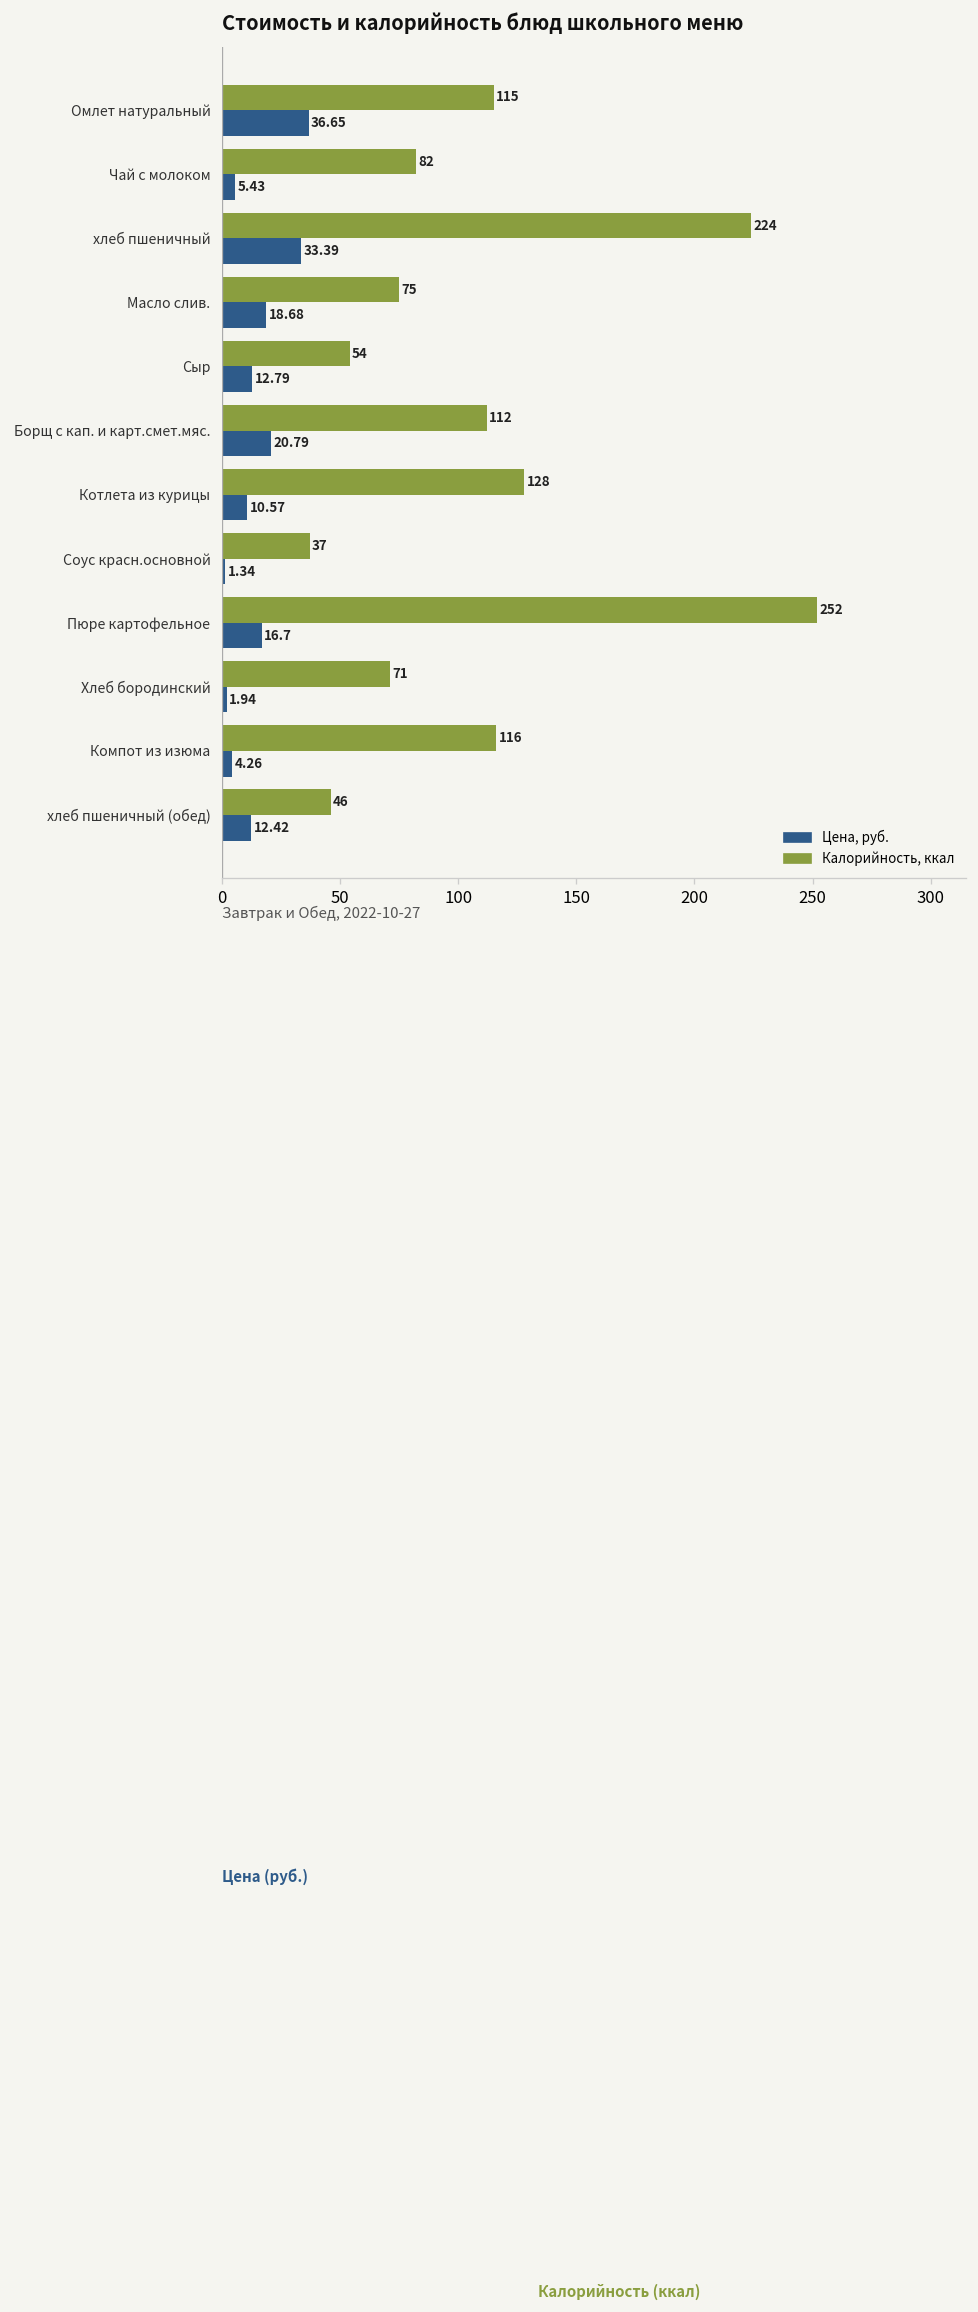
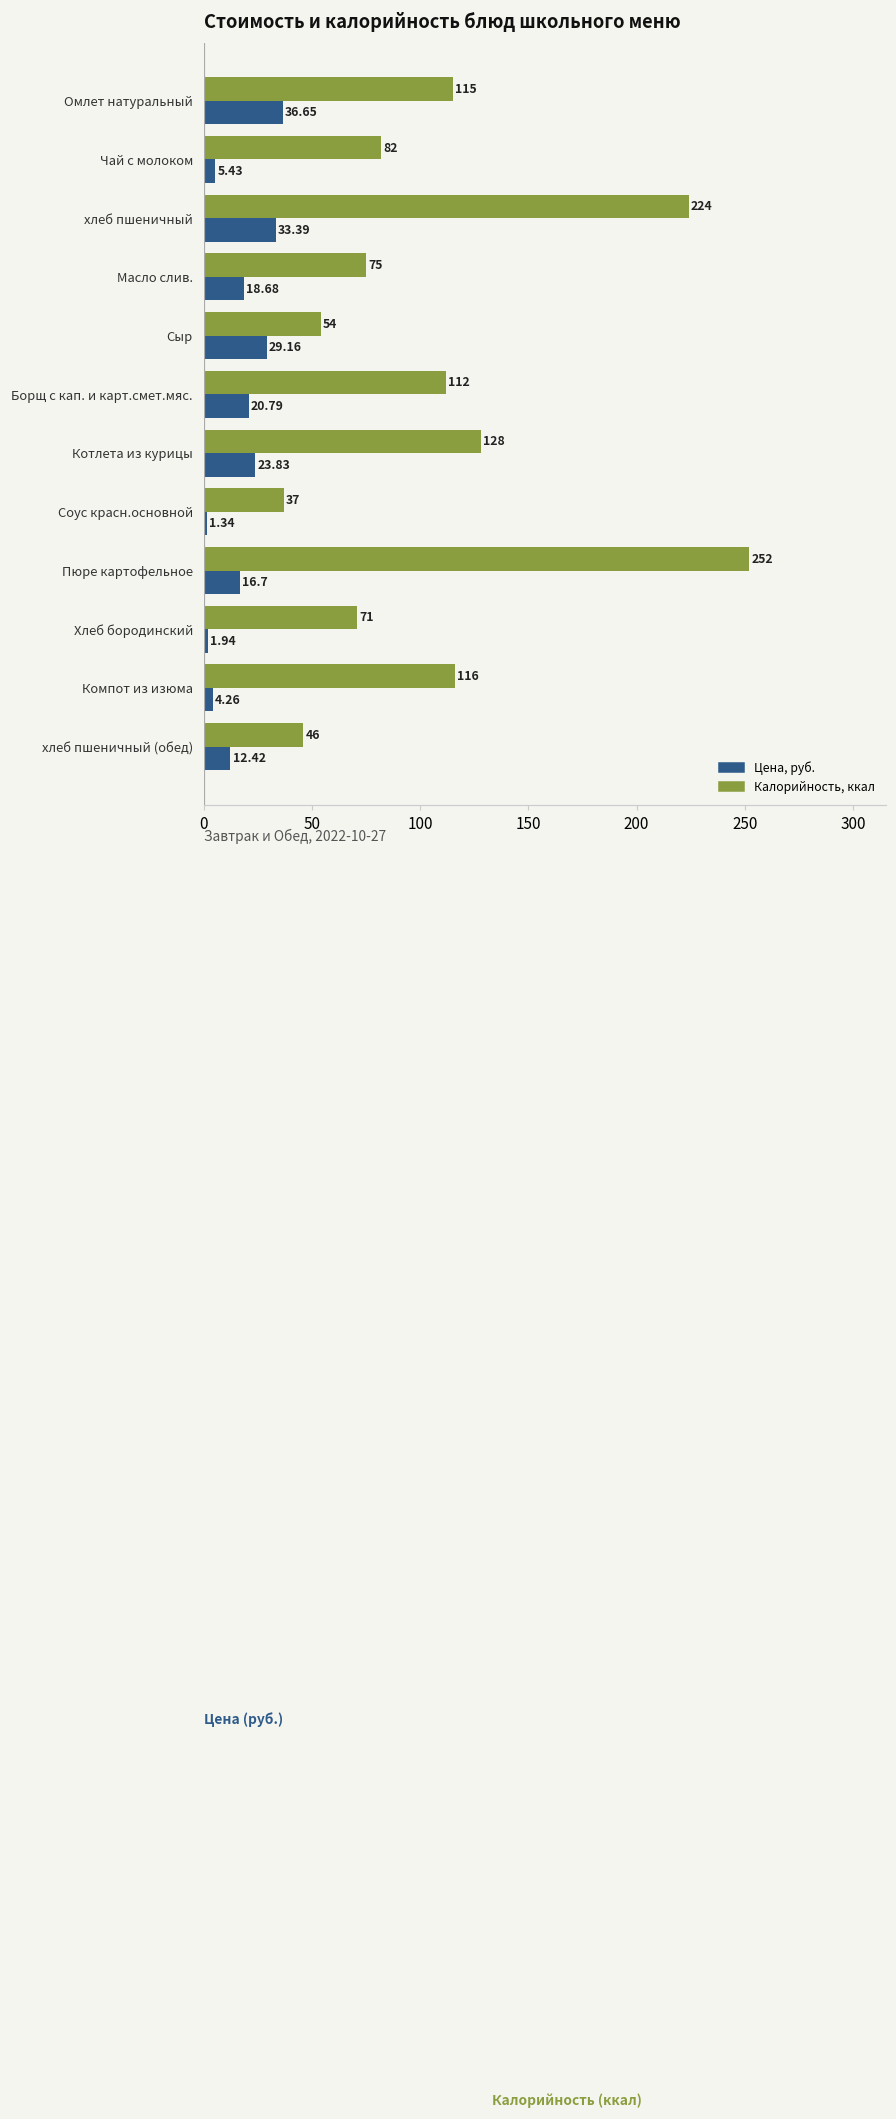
  {
    "Цена, руб.": {
      "Омлет натуральный": 36.65,
      "Чай с молоком": 5.43,
      "хлеб пшеничный": 33.39,
      "Масло слив.": 18.68,
-     "Сыр": 12.79,
+     "Сыр": 29.16,
      "Борщ с кап. и карт.смет.мяс.": 20.79,
-     "Котлета из курицы": 10.57,
+     "Котлета из курицы": 23.83,
      "Соус красн.основной": 1.34,
      "Пюре картофельное": 16.7,
      "Хлеб бородинский": 1.94,
      "Компот из изюма": 4.26,
      "хлеб пшеничный (обед)": 12.42
    },
    "Калорийность, ккал": {
      "Омлет натуральный": 115,
      "Чай с молоком": 82,
      "хлеб пшеничный": 224,
      "Масло слив.": 75,
      "Сыр": 54,
      "Борщ с кап. и карт.смет.мяс.": 112,
      "Котлета из курицы": 128,
      "Соус красн.основной": 37,
      "Пюре картофельное": 252,
      "Хлеб бородинский": 71,
      "Компот из изюма": 116,
      "хлеб пшеничный (обед)": 46
    }
  }
